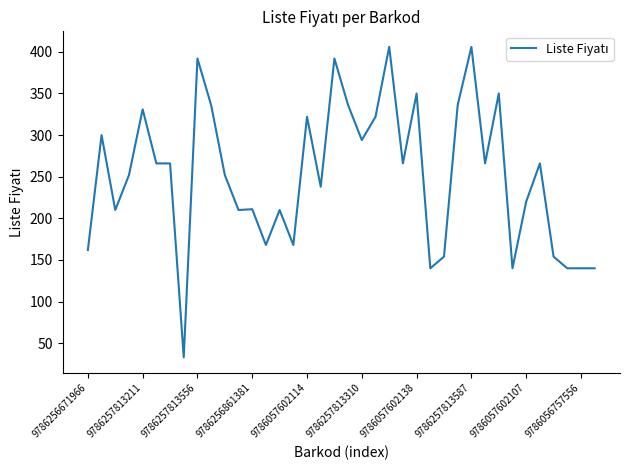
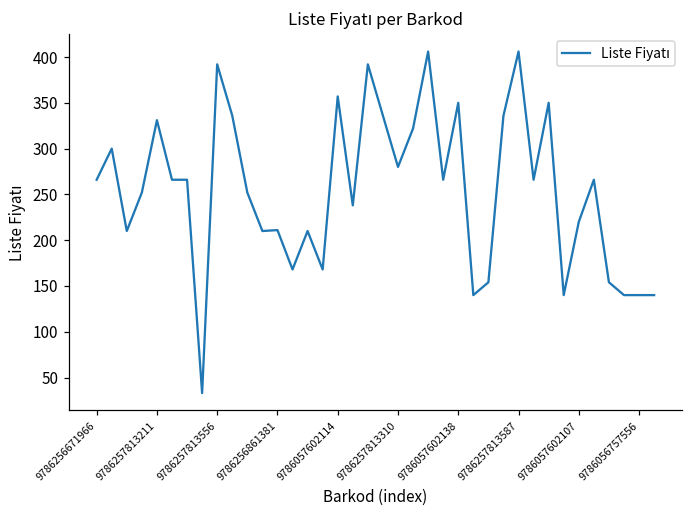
  {
-   "9786256671966": 160,
+   "9786256671966": 270,
    "9786257813211": 330,
    "9786257813556": 390,
    "9786256861381": 210,
-   "9786057602114": 320,
-   "9786257813310": 290,
+   "9786057602114": 360,
+   "9786257813310": 280,
    "9786057602138": 350,
    "9786257813587": 410,
    "9786057602107": 220,
    "9786056757556": 140
  }
